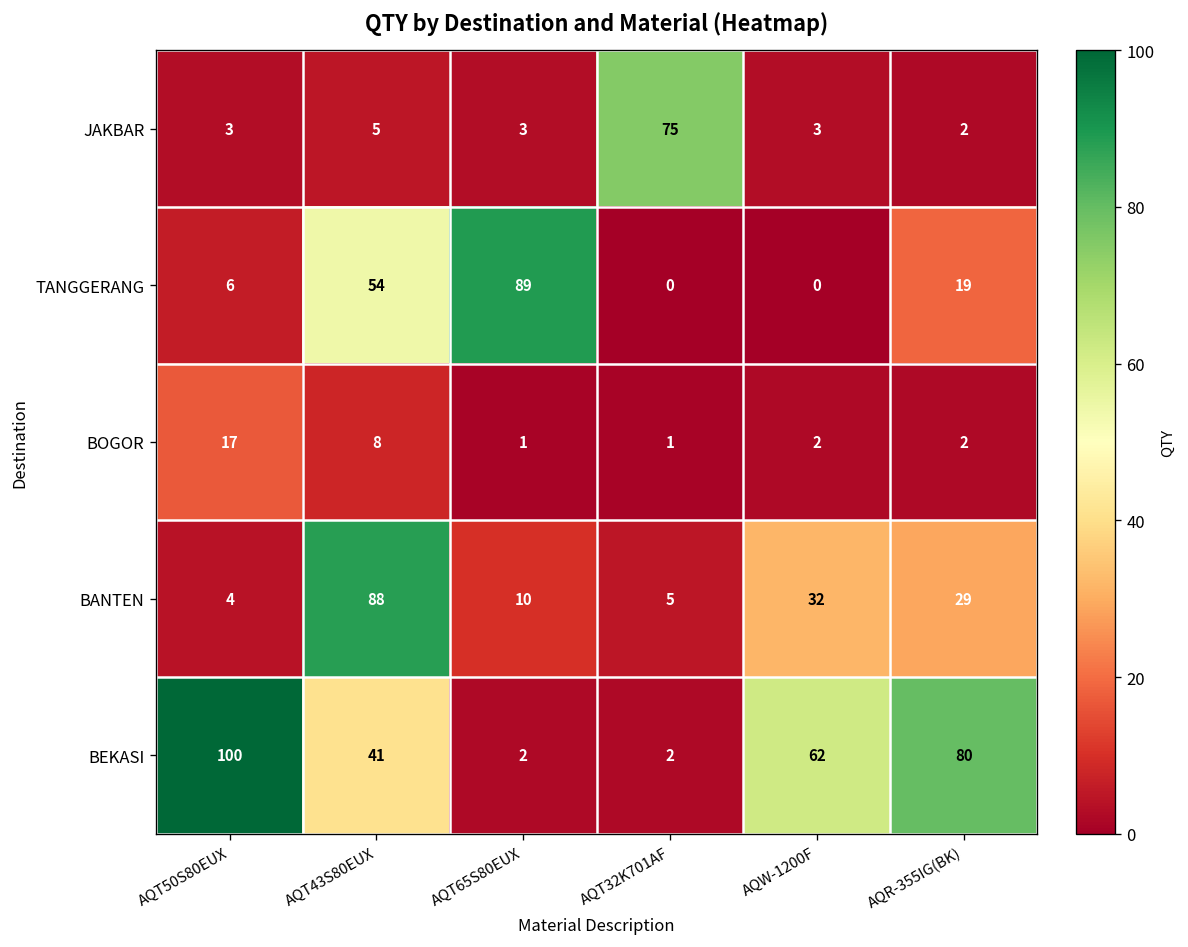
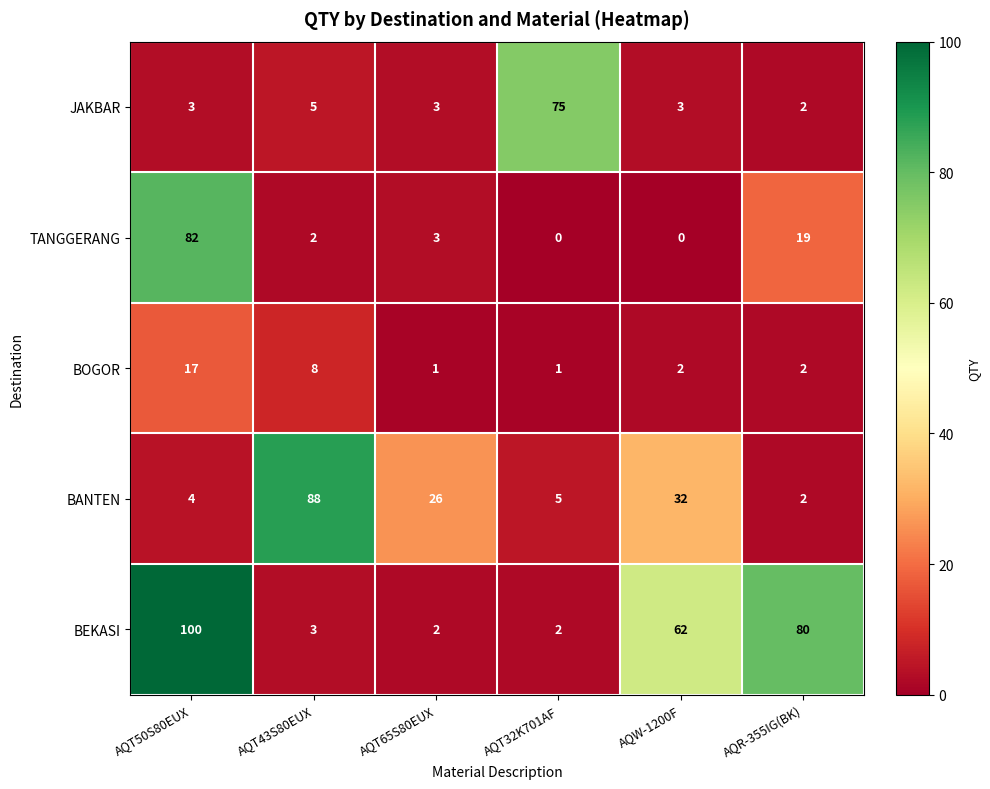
  {
    "JAKBAR": {
      "AQT50S80EUX": 3,
      "AQT43S80EUX": 5,
      "AQT65S80EUX": 3,
      "AQT32K701AF": 75,
      "AQW-1200F": 3,
      "AQR-355IG(BK)": 2
    },
    "TANGGERANG": {
-     "AQT50S80EUX": 6,
-     "AQT43S80EUX": 54,
-     "AQT65S80EUX": 89,
+     "AQT50S80EUX": 82,
+     "AQT43S80EUX": 2,
+     "AQT65S80EUX": 3,
      "AQT32K701AF": 0,
      "AQW-1200F": 0,
      "AQR-355IG(BK)": 19
    },
    "BOGOR": {
      "AQT50S80EUX": 17,
      "AQT43S80EUX": 8,
      "AQT65S80EUX": 1,
      "AQT32K701AF": 1,
      "AQW-1200F": 2,
      "AQR-355IG(BK)": 2
    },
    "BANTEN": {
      "AQT50S80EUX": 4,
      "AQT43S80EUX": 88,
-     "AQT65S80EUX": 10,
+     "AQT65S80EUX": 26,
      "AQT32K701AF": 5,
      "AQW-1200F": 32,
-     "AQR-355IG(BK)": 29
+     "AQR-355IG(BK)": 2
    },
    "BEKASI": {
      "AQT50S80EUX": 100,
-     "AQT43S80EUX": 41,
+     "AQT43S80EUX": 3,
      "AQT65S80EUX": 2,
      "AQT32K701AF": 2,
      "AQW-1200F": 62,
      "AQR-355IG(BK)": 80
    }
  }
